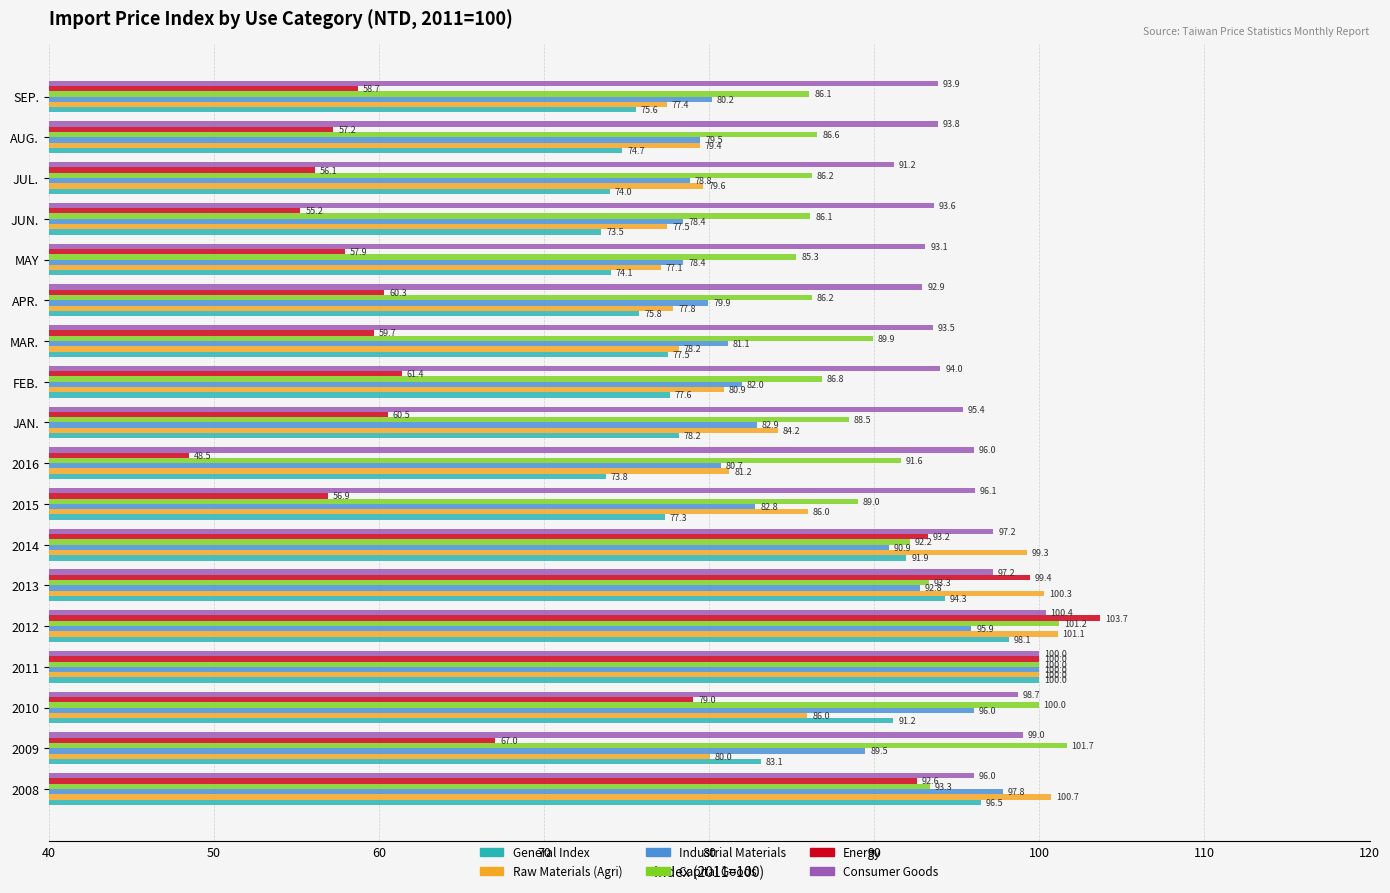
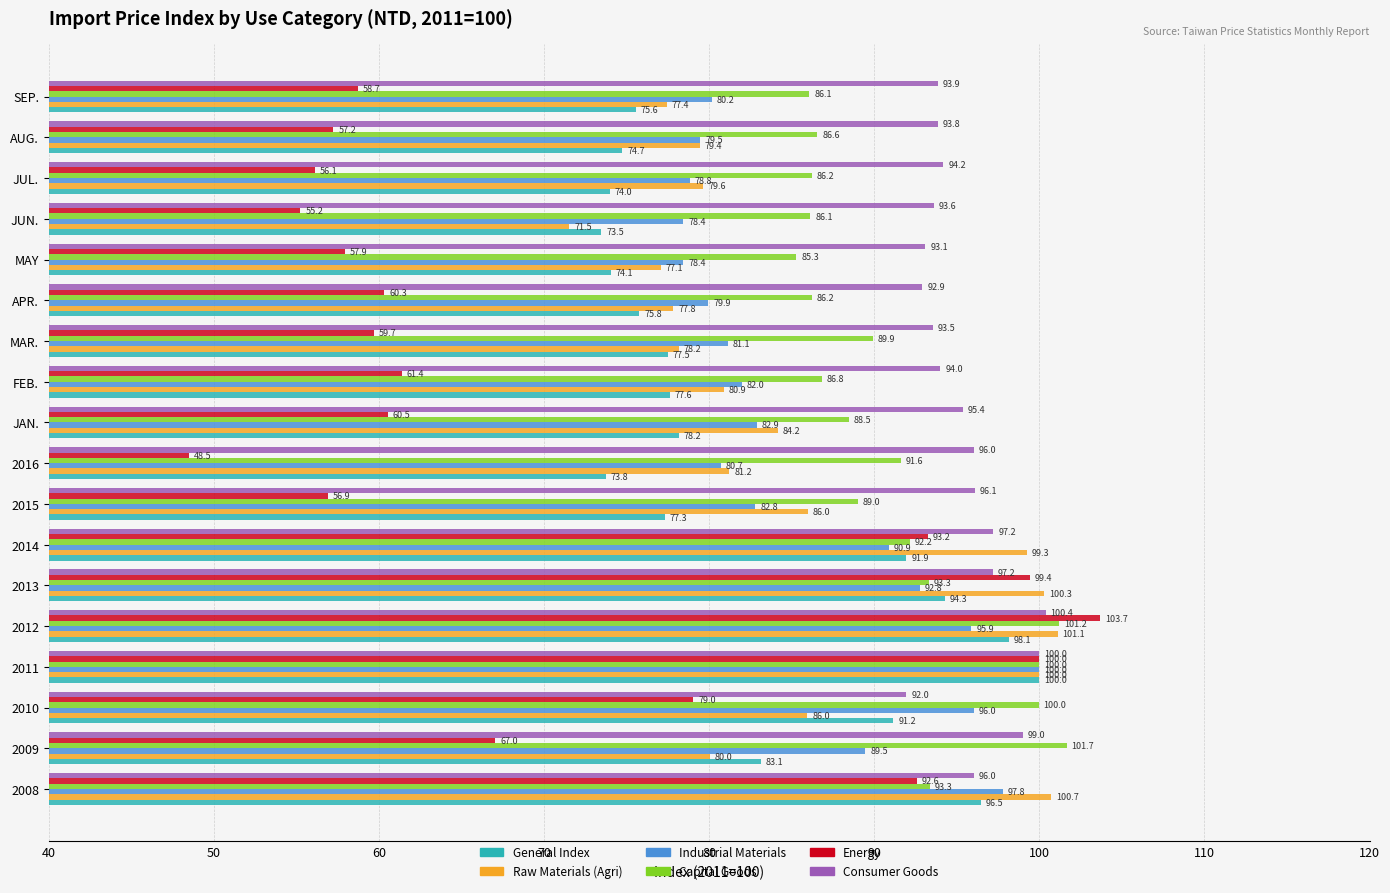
  {
    "General Index": {
      "SEP.": 75.6,
      "AUG.": 74.7,
      "JUL.": 74.0,
      "JUN.": 73.5,
      "MAY": 74.1,
      "APR.": 75.8,
      "FEB.": 77.6,
      "JAN.": 78.2,
      "2016": 73.8,
      "2015": 77.3,
      "2014": 91.9,
      "2013": 94.3,
      "2012": 98.1,
      "2010": 91.2,
      "2009": 83.1,
      "2008": 96.5
    },
    "Raw Materials (Agri)": {
      "SEP.": 77.4,
      "JUL.": 79.6,
-     "JUN.": 77.5,
+     "JUN.": 71.5,
      "MAY": 77.1,
      "APR.": 77.8,
      "FEB.": 80.9,
      "JAN.": 84.2,
      "2015": 86.0,
      "2014": 99.3,
      "2013": 100.3,
      "2012": 101.1,
      "2010": 86.0,
      "2009": 80.0,
      "2008": 100.7
    },
    "Industrial Materials": {
      "SEP.": 80.2,
      "JUL.": 78.8,
      "JUN.": 78.4,
      "MAY": 78.4,
      "APR.": 79.9,
      "MAR.": 81.1,
      "FEB.": 82.0,
      "JAN.": 82.9,
      "2015": 82.8,
      "2014": 90.9,
      "2012": 95.9,
      "2010": 96.0,
      "2009": 89.5,
      "2008": 97.8
    },
    "Capital Goods": {
      "SEP.": 86.1,
      "AUG.": 86.6,
      "JUL.": 86.2,
      "JUN.": 86.1,
      "MAY": 85.3,
      "APR.": 86.2,
      "MAR.": 89.9,
      "FEB.": 86.8,
      "JAN.": 88.5,
      "2016": 91.6,
      "2015": 89.0,
      "2014": 92.2,
      "2012": 101.2,
      "2010": 100.0,
      "2009": 101.7,
      "2008": 93.3
    },
    "Energy": {
      "SEP.": 58.7,
      "AUG.": 57.2,
      "JUL.": 56.1,
      "JUN.": 55.2,
      "MAY": 57.9,
      "APR.": 60.3,
      "MAR.": 59.7,
      "FEB.": 61.4,
      "JAN.": 60.5,
      "2016": 48.5,
      "2015": 56.9,
      "2014": 93.2,
      "2013": 99.4,
      "2012": 103.7,
      "2010": 79.0,
      "2009": 67.0,
      "2008": 92.6
    },
    "Consumer Goods": {
      "SEP.": 93.9,
      "AUG.": 93.8,
-     "JUL.": 91.2,
+     "JUL.": 94.2,
      "JUN.": 93.6,
      "MAY": 93.1,
      "APR.": 92.9,
      "MAR.": 93.5,
      "FEB.": 94.0,
      "JAN.": 95.4,
      "2016": 96.0,
      "2015": 96.1,
      "2014": 97.2,
      "2013": 97.2,
      "2012": 100.4,
-     "2010": 98.7,
+     "2010": 92.0,
      "2009": 99.0,
      "2008": 96.0
    }
  }
